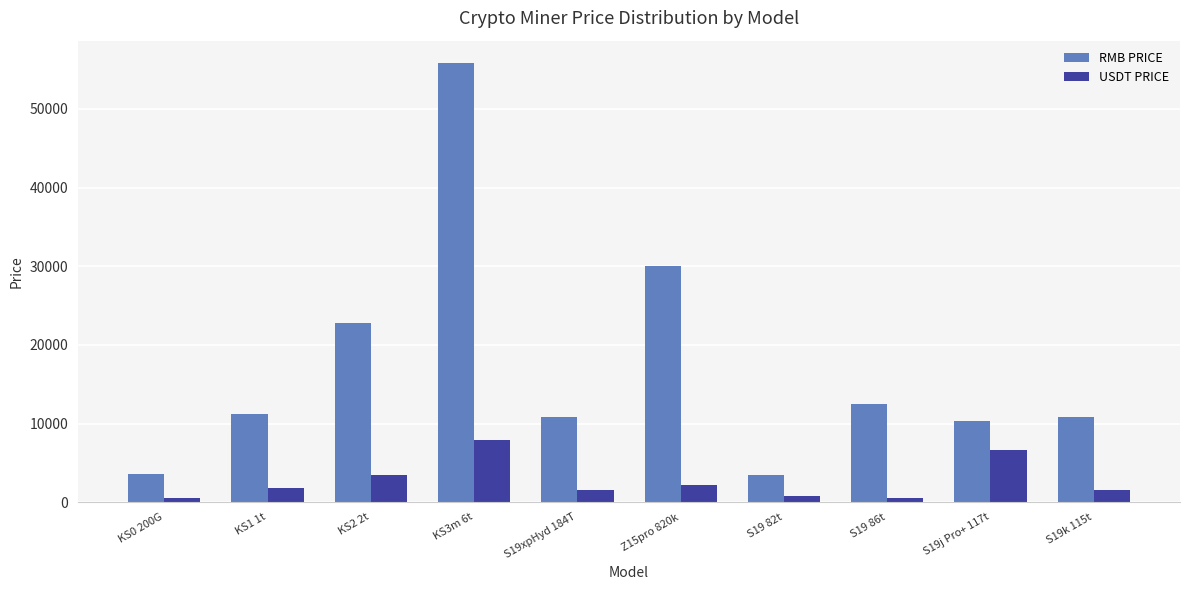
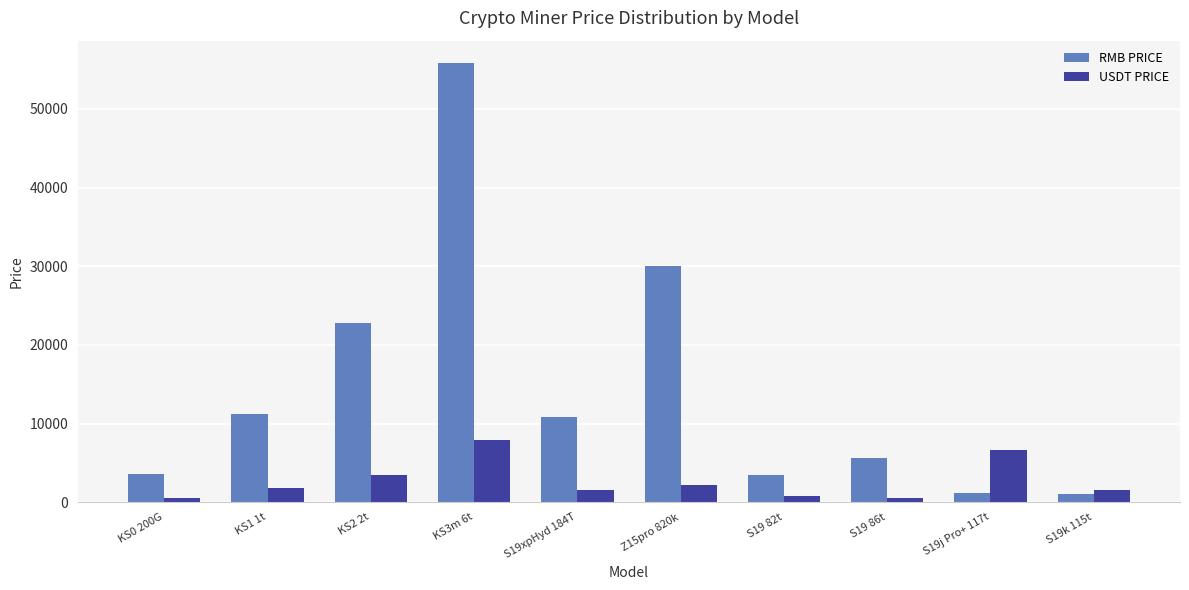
  {
    "RMB PRICE": {
      "KS0 200G": 4000,
      "KS1 1t": 11000,
      "KS2 2t": 23000,
      "KS3m 6t": 56000,
      "S19xpHyd 184T": 11000,
      "Z15pro 820k": 30000,
      "S19 82t": 4000,
-     "S19 86t": 13000,
-     "S19j Pro+ 117t": 10000,
-     "S19k 115t": 11000
+     "S19 86t": 6000,
+     "S19j Pro+ 117t": 1000,
+     "S19k 115t": 1000
    },
    "USDT PRICE": {
      "KS0 200G": 1000,
      "KS1 1t": 2000,
      "KS2 2t": 3000,
      "KS3m 6t": 8000,
      "S19xpHyd 184T": 2000,
      "Z15pro 820k": 2000,
      "S19 82t": 1000,
      "S19 86t": 1000,
      "S19j Pro+ 117t": 7000,
      "S19k 115t": 2000
    }
  }
